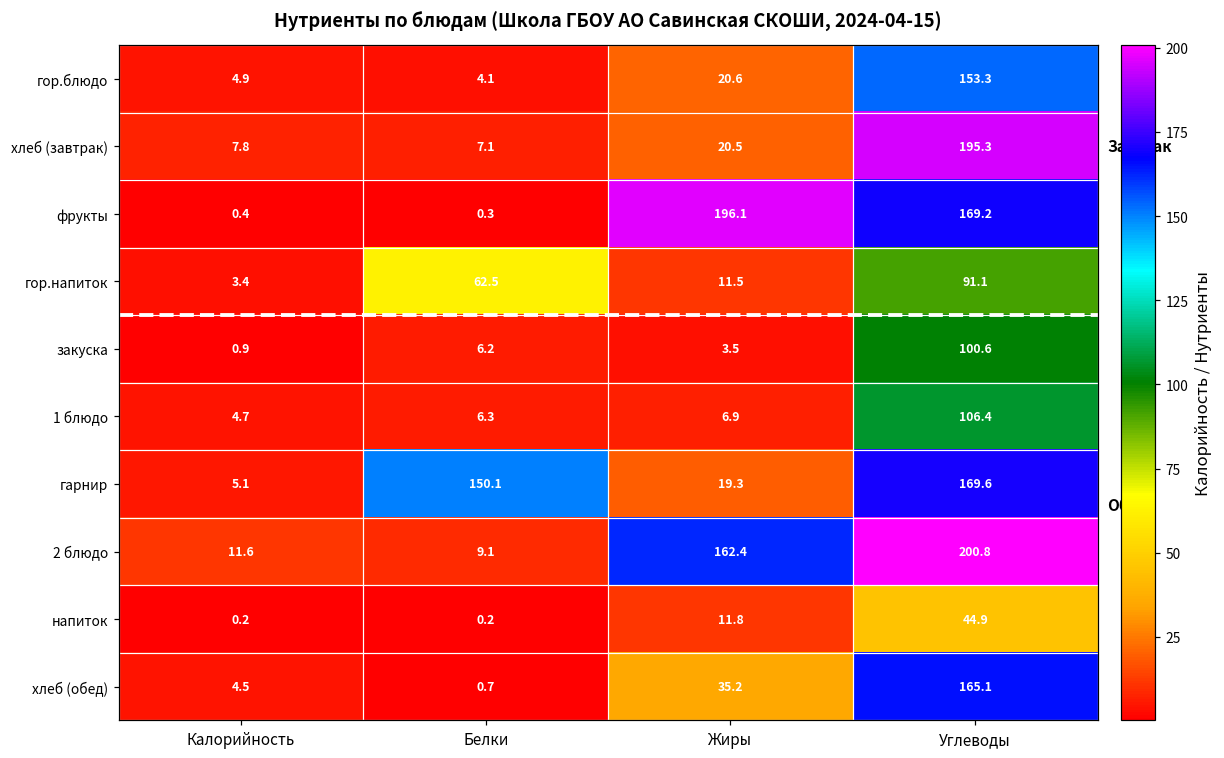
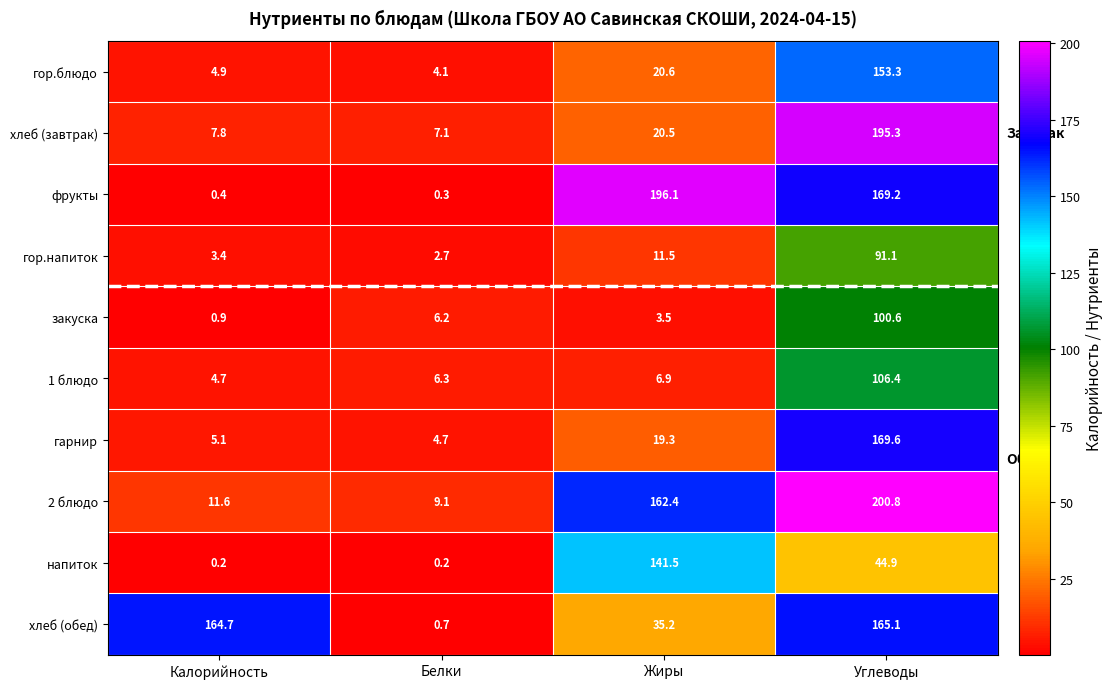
  {
    "гор.блюдо": {
      "Калорийность": 4.9,
      "Белки": 4.1,
      "Жиры": 20.6,
      "Углеводы": 153.3
    },
    "хлеб (завтрак)": {
      "Калорийность": 7.8,
      "Белки": 7.1,
      "Жиры": 20.5,
      "Углеводы": 195.3
    },
    "фрукты": {
      "Калорийность": 0.4,
      "Белки": 0.3,
      "Жиры": 196.1,
      "Углеводы": 169.2
    },
    "гор.напиток": {
      "Калорийность": 3.4,
-     "Белки": 62.5,
+     "Белки": 2.7,
      "Жиры": 11.5,
      "Углеводы": 91.1
    },
    "закуска": {
      "Калорийность": 0.9,
      "Белки": 6.2,
      "Жиры": 3.5,
      "Углеводы": 100.6
    },
    "1 блюдо": {
      "Калорийность": 4.7,
      "Белки": 6.3,
      "Жиры": 6.9,
      "Углеводы": 106.4
    },
    "гарнир": {
      "Калорийность": 5.1,
-     "Белки": 150.1,
+     "Белки": 4.7,
      "Жиры": 19.3,
      "Углеводы": 169.6
    },
    "2 блюдо": {
      "Калорийность": 11.6,
      "Белки": 9.1,
      "Жиры": 162.4,
      "Углеводы": 200.8
    },
    "напиток": {
      "Калорийность": 0.2,
      "Белки": 0.2,
-     "Жиры": 11.8,
+     "Жиры": 141.5,
      "Углеводы": 44.9
    },
    "хлеб (обед)": {
-     "Калорийность": 4.5,
+     "Калорийность": 164.7,
      "Белки": 0.7,
      "Жиры": 35.2,
      "Углеводы": 165.1
    }
  }
